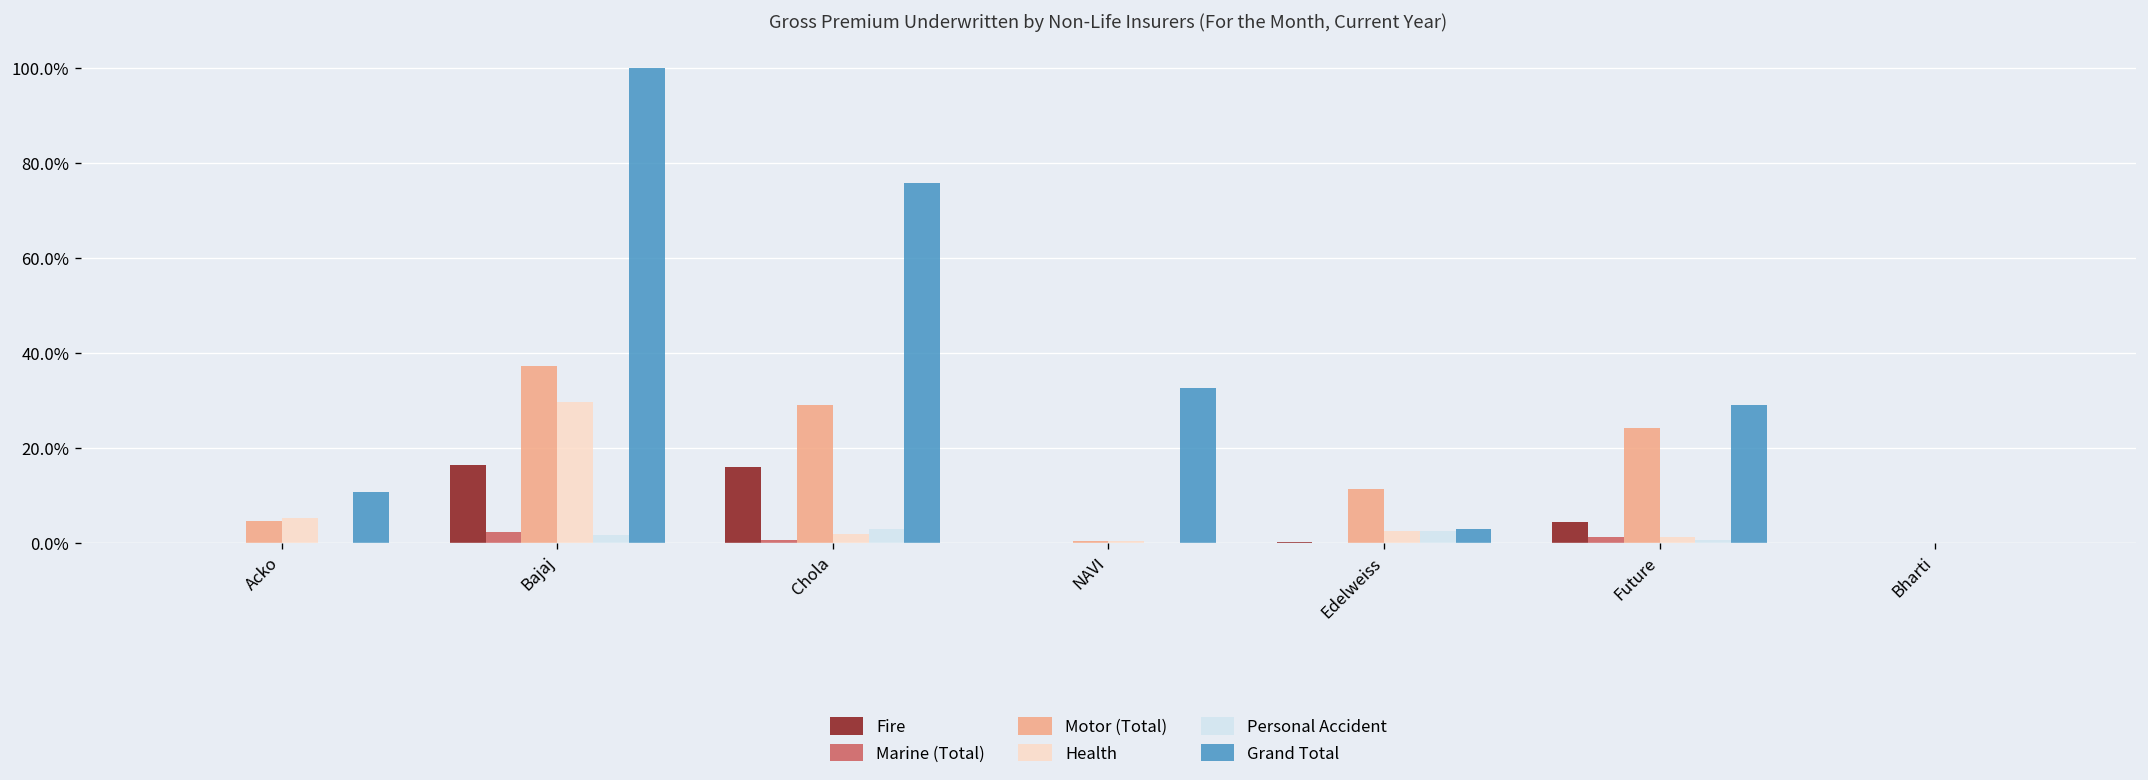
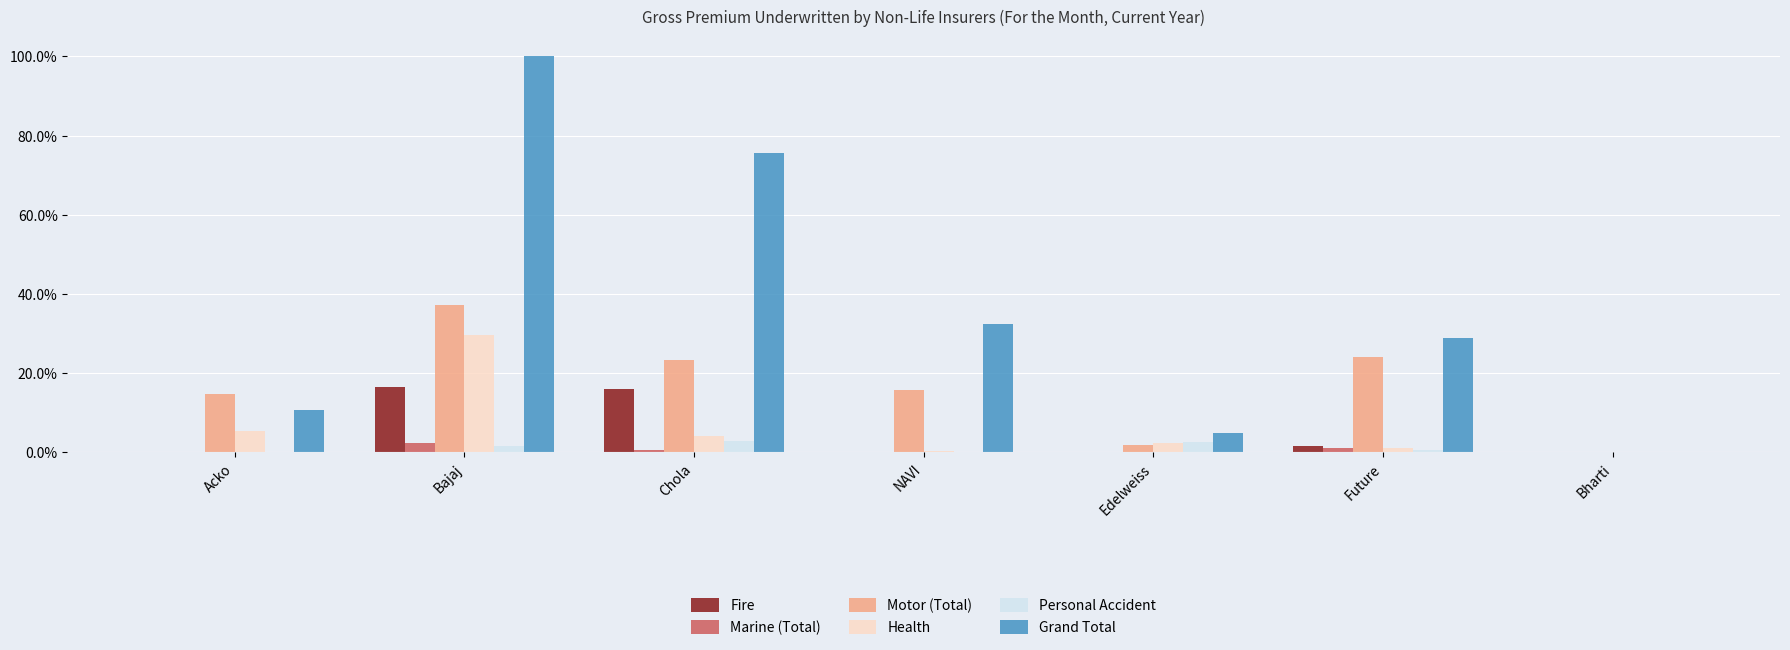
  {
    "Fire": {
      "Acko": "0%",
      "Bajaj": "16%",
      "Chola": "16%",
-     "Future": "4%",
+     "Future": "2%",
      "Bharti": "0%"
    },
    "Marine (Total)": {
      "Acko": "0%",
      "Bajaj": "2%",
      "Chola": "1%",
      "NAVI": "0%",
      "Edelweiss": "0%",
      "Future": "1%",
      "Bharti": "0%"
    },
    "Motor (Total)": {
-     "Acko": "5%",
+     "Acko": "15%",
      "Bajaj": "37%",
-     "Chola": "29%",
-     "NAVI": "0%",
-     "Edelweiss": "11%",
+     "Chola": "23%",
+     "NAVI": "16%",
+     "Edelweiss": "2%",
      "Future": "24%",
      "Bharti": "0%"
    },
    "Health": {
      "Acko": "5%",
      "Bajaj": "30%",
-     "Chola": "2%",
+     "Chola": "4%",
      "Edelweiss": "2%",
      "Future": "1%",
      "Bharti": "0%"
    },
    "Personal Accident": {
      "Bajaj": "2%",
      "Chola": "3%",
      "Edelweiss": "3%",
      "Bharti": "0%"
    },
    "Grand Total": {
      "Acko": "11%",
      "Bajaj": "100%",
      "Chola": "76%",
      "NAVI": "32%",
-     "Edelweiss": "3%",
+     "Edelweiss": "5%",
      "Future": "29%",
      "Bharti": "0%"
    }
  }
